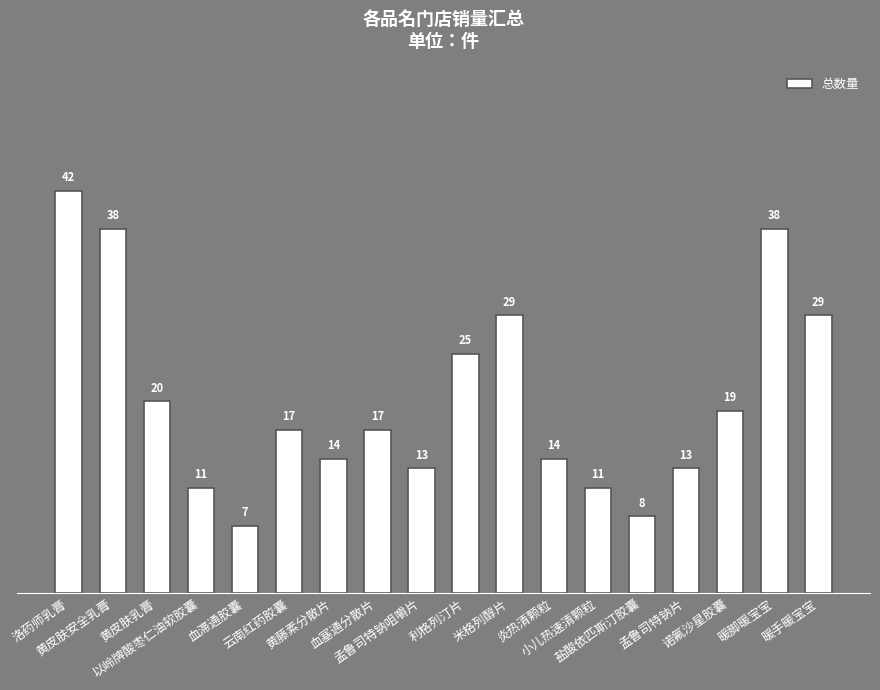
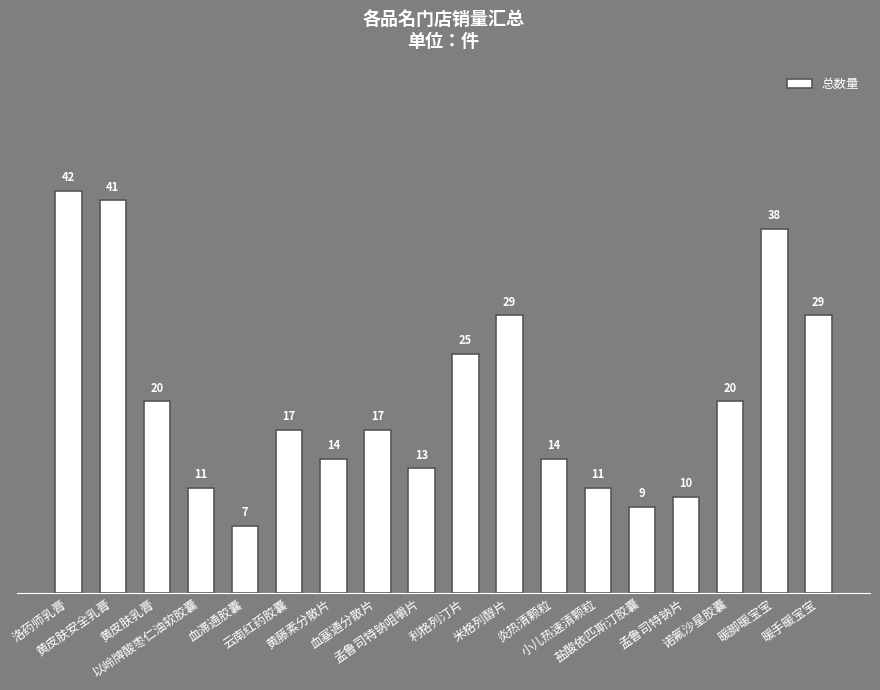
  {
    "洛药师乳膏": 42,
-   "黄皮肤安全乳膏": 38,
+   "黄皮肤安全乳膏": 41,
    "黄皮肤乳膏": 20,
    "以岭牌酸枣仁油软胶囊": 11,
    "血滞通胶囊": 7,
    "云南红药胶囊": 17,
    "黄藤素分散片": 14,
    "血塞通分散片": 17,
    "孟鲁司特钠咀嚼片": 13,
    "利格列汀片": 25,
    "米格列醇片": 29,
    "炎热清颗粒": 14,
    "小儿热速清颗粒": 11,
-   "盐酸依匹斯汀胶囊": 8,
-   "孟鲁司特钠片": 13,
-   "诺氟沙星胶囊": 19,
+   "盐酸依匹斯汀胶囊": 9,
+   "孟鲁司特钠片": 10,
+   "诺氟沙星胶囊": 20,
    "暖脚暖宝宝": 38,
    "暖手暖宝宝": 29
  }
